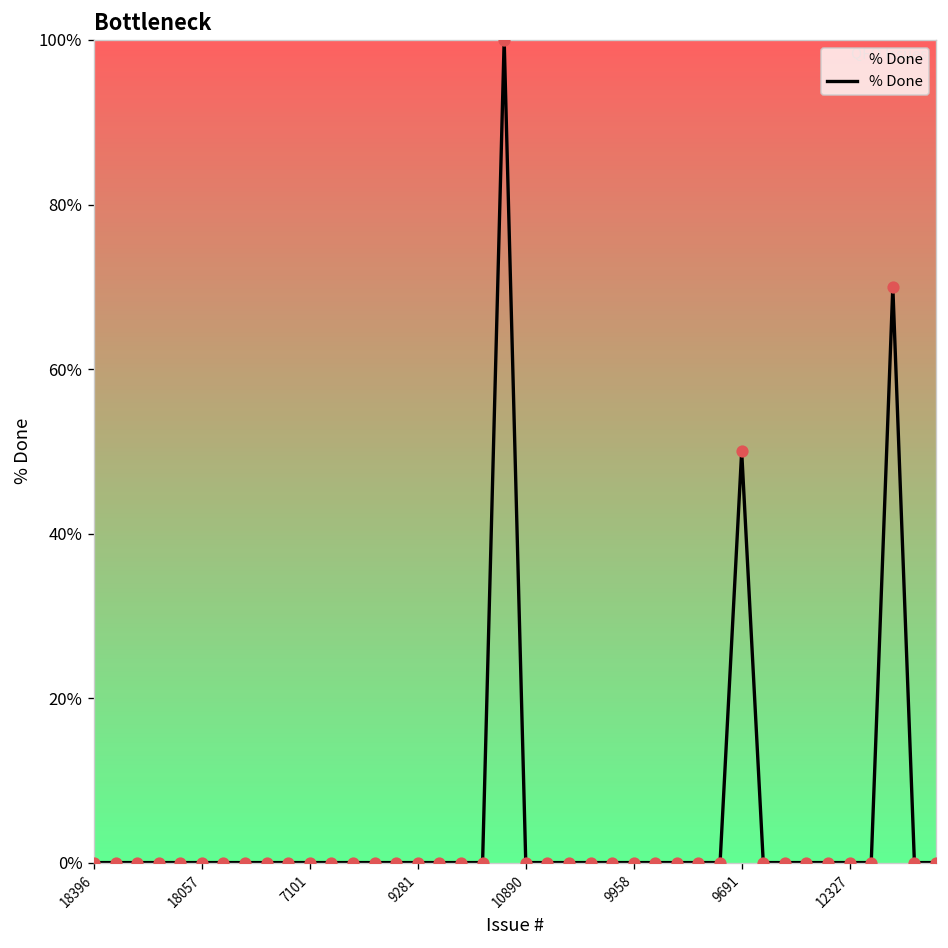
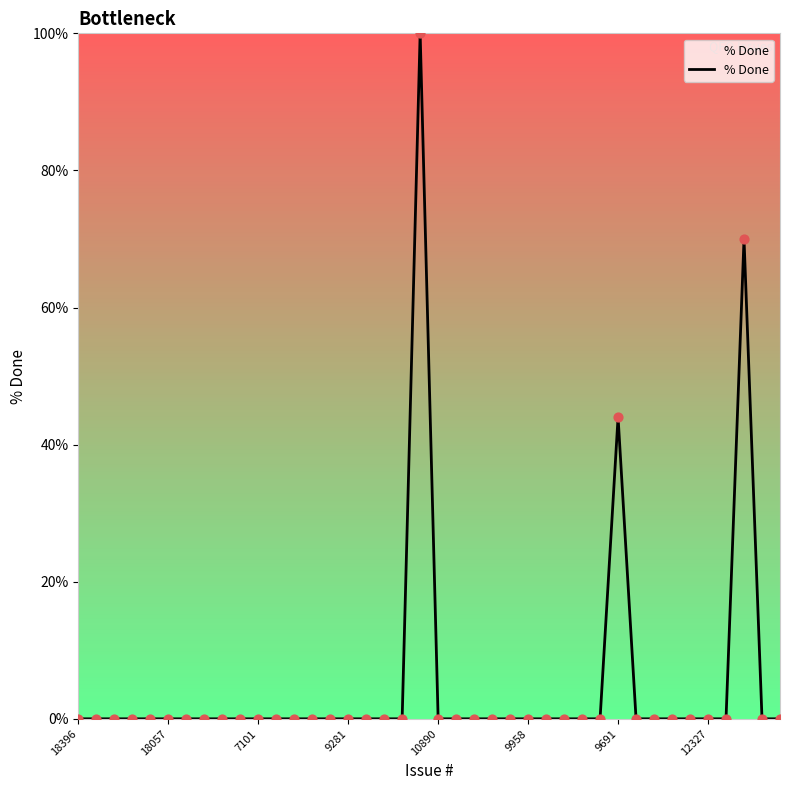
  {
    "18396": "0%",
    "18057": "0%",
    "7101": "0%",
    "9281": "0%",
    "10890": "0%",
    "9958": "0%",
-   "9691": "50%",
+   "9691": "44%",
    "12327": "0%"
  }
